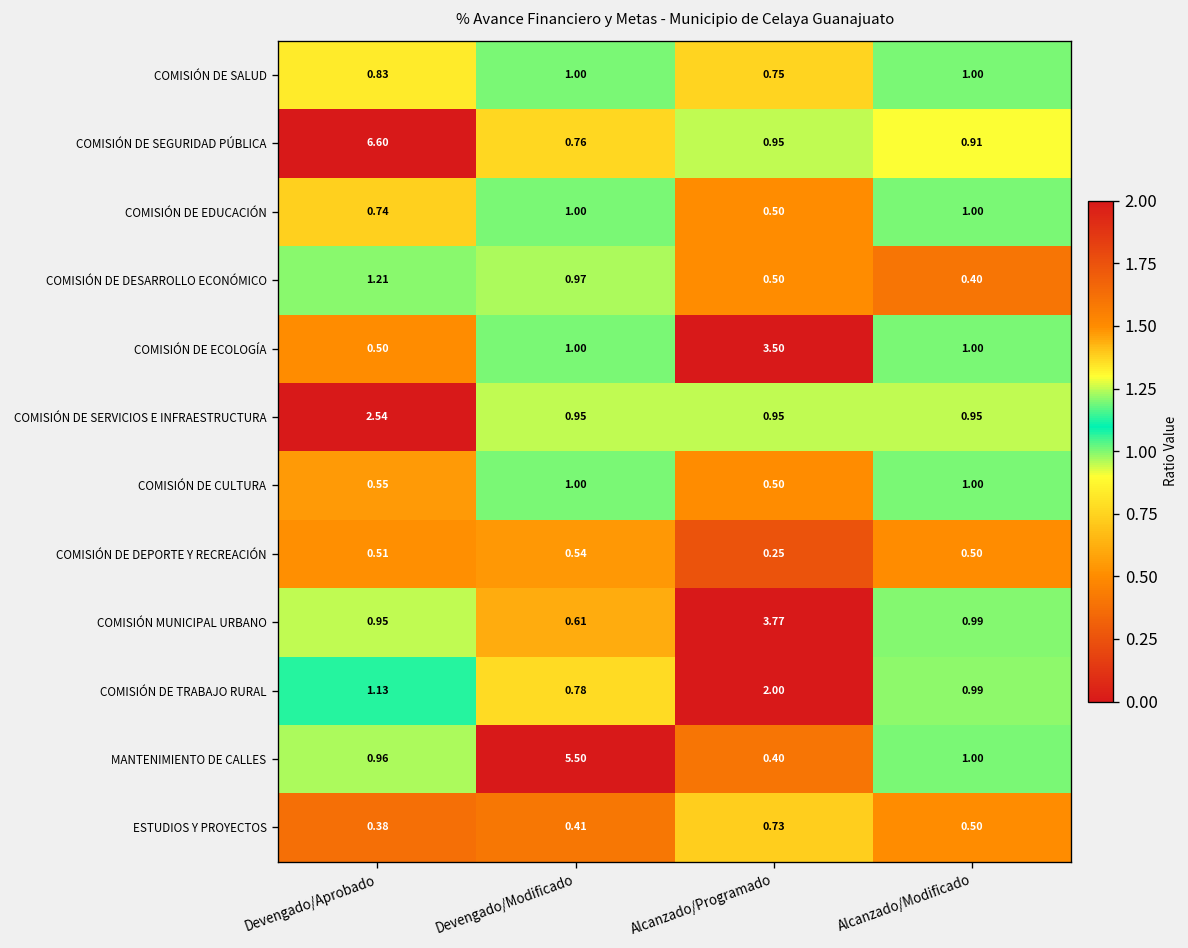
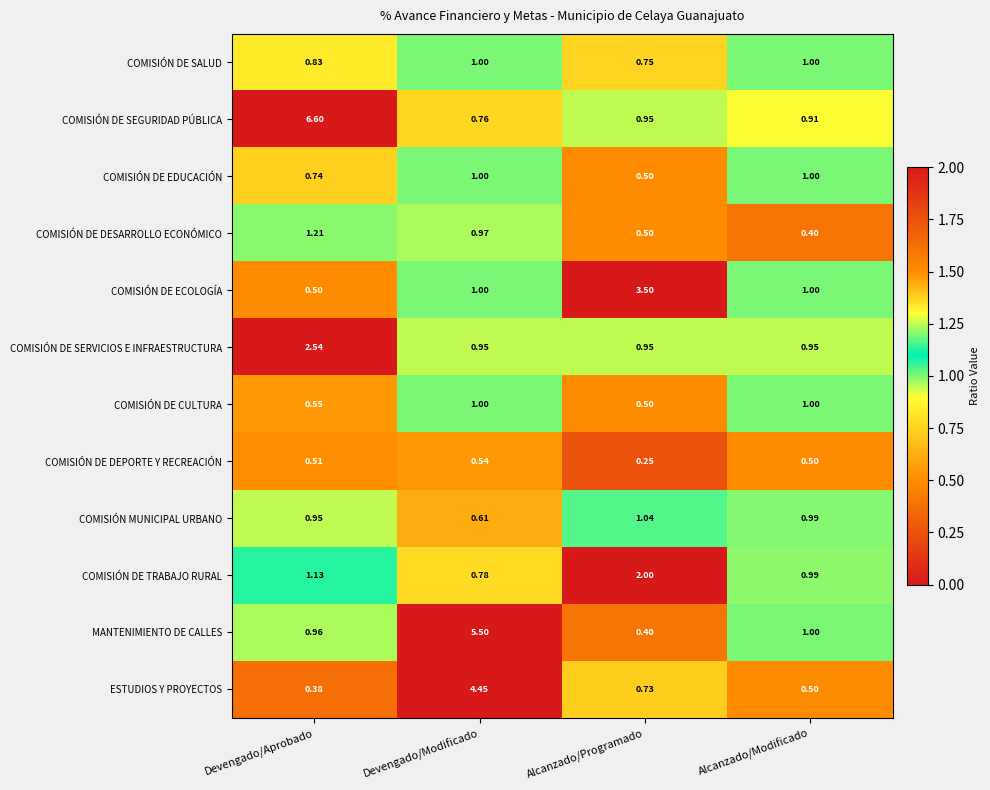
  {
    "COMISIÓN DE SALUD": {
      "Devengado/Aprobado": 0.83,
      "Devengado/Modificado": 1.00,
      "Alcanzado/Programado": 0.75,
      "Alcanzado/Modificado": 1.00
    },
    "COMISIÓN DE SEGURIDAD PÚBLICA": {
      "Devengado/Aprobado": 6.60,
      "Devengado/Modificado": 0.76,
      "Alcanzado/Programado": 0.95,
      "Alcanzado/Modificado": 0.91
    },
    "COMISIÓN DE EDUCACIÓN": {
      "Devengado/Aprobado": 0.74,
      "Devengado/Modificado": 1.00,
      "Alcanzado/Programado": 0.50,
      "Alcanzado/Modificado": 1.00
    },
    "COMISIÓN DE DESARROLLO ECONÓMICO": {
      "Devengado/Aprobado": 1.21,
      "Devengado/Modificado": 0.97,
      "Alcanzado/Programado": 0.50,
      "Alcanzado/Modificado": 0.40
    },
    "COMISIÓN DE ECOLOGÍA": {
      "Devengado/Aprobado": 0.50,
      "Devengado/Modificado": 1.00,
      "Alcanzado/Programado": 3.50,
      "Alcanzado/Modificado": 1.00
    },
    "COMISIÓN DE SERVICIOS E INFRAESTRUCTURA": {
      "Devengado/Aprobado": 2.54,
      "Devengado/Modificado": 0.95,
      "Alcanzado/Programado": 0.95,
      "Alcanzado/Modificado": 0.95
    },
    "COMISIÓN DE CULTURA": {
      "Devengado/Aprobado": 0.55,
      "Devengado/Modificado": 1.00,
      "Alcanzado/Programado": 0.50,
      "Alcanzado/Modificado": 1.00
    },
    "COMISIÓN DE DEPORTE Y RECREACIÓN": {
      "Devengado/Aprobado": 0.51,
      "Devengado/Modificado": 0.54,
      "Alcanzado/Programado": 0.25,
      "Alcanzado/Modificado": 0.50
    },
    "COMISIÓN MUNICIPAL URBANO": {
      "Devengado/Aprobado": 0.95,
      "Devengado/Modificado": 0.61,
-     "Alcanzado/Programado": 3.77,
+     "Alcanzado/Programado": 1.04,
      "Alcanzado/Modificado": 0.99
    },
    "COMISIÓN DE TRABAJO RURAL": {
      "Devengado/Aprobado": 1.13,
      "Devengado/Modificado": 0.78,
      "Alcanzado/Programado": 2.00,
      "Alcanzado/Modificado": 0.99
    },
    "MANTENIMIENTO DE CALLES": {
      "Devengado/Aprobado": 0.96,
      "Devengado/Modificado": 5.50,
      "Alcanzado/Programado": 0.40,
      "Alcanzado/Modificado": 1.00
    },
    "ESTUDIOS Y PROYECTOS": {
      "Devengado/Aprobado": 0.38,
-     "Devengado/Modificado": 0.41,
+     "Devengado/Modificado": 4.45,
      "Alcanzado/Programado": 0.73,
      "Alcanzado/Modificado": 0.50
    }
  }
